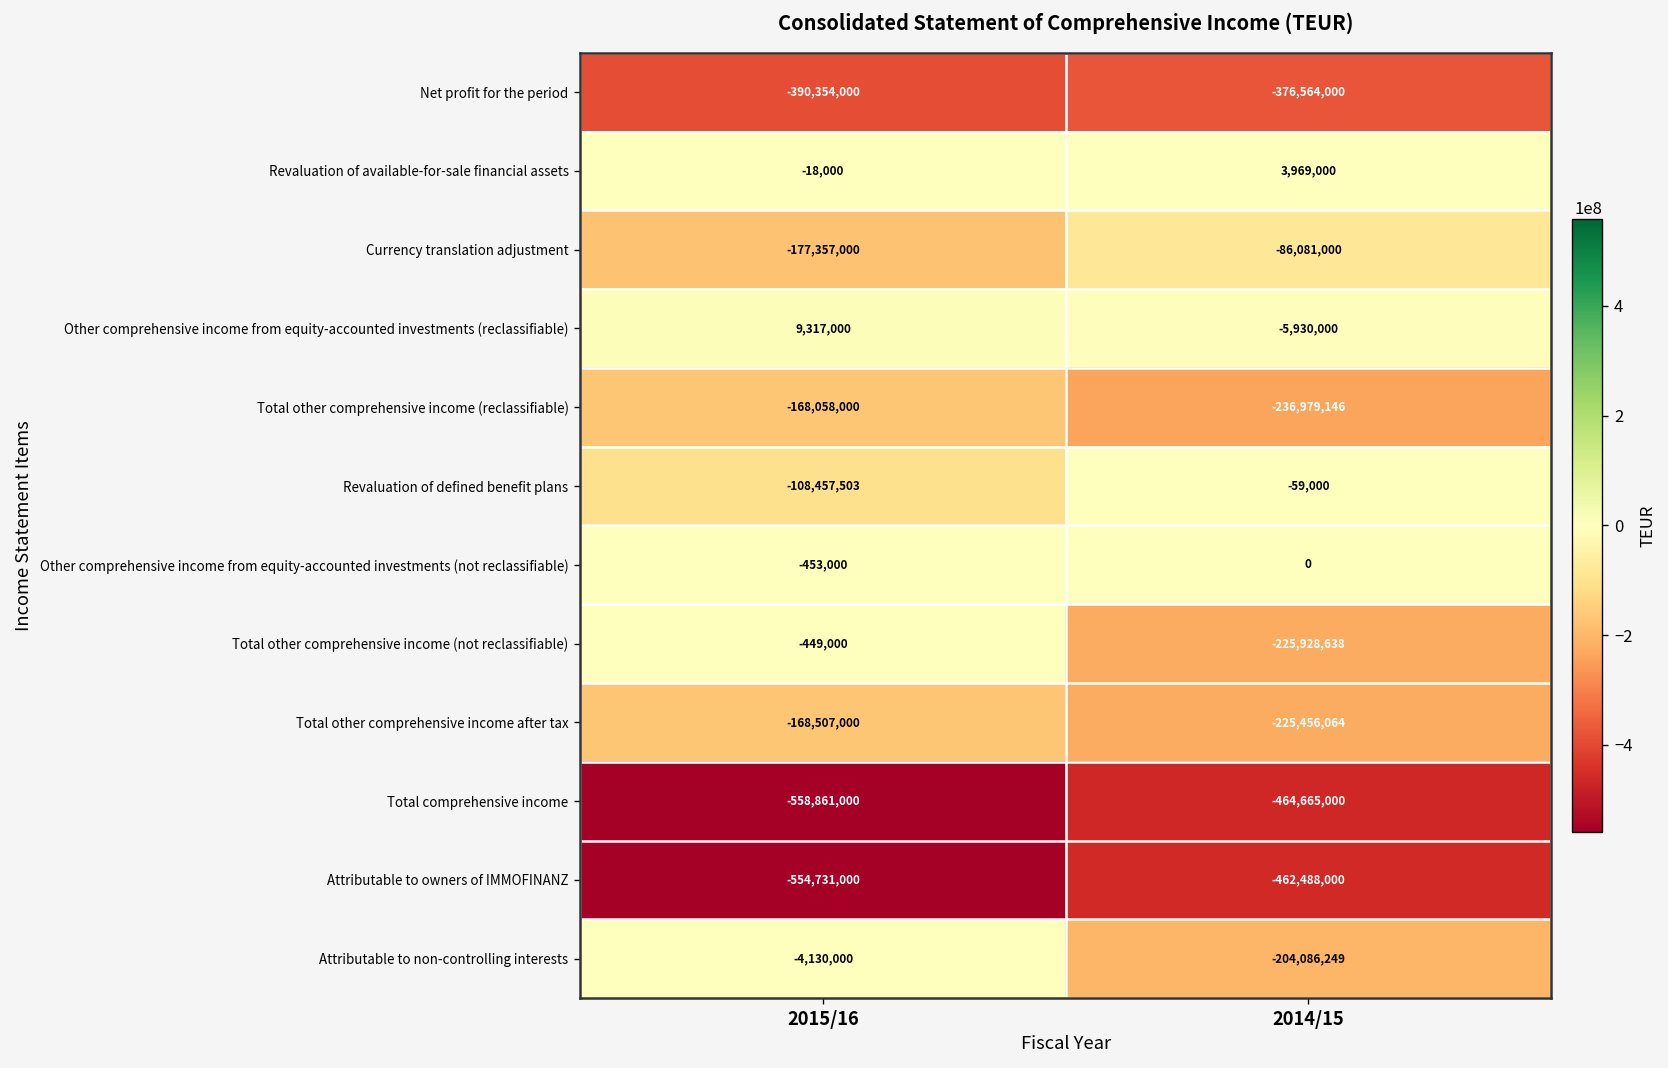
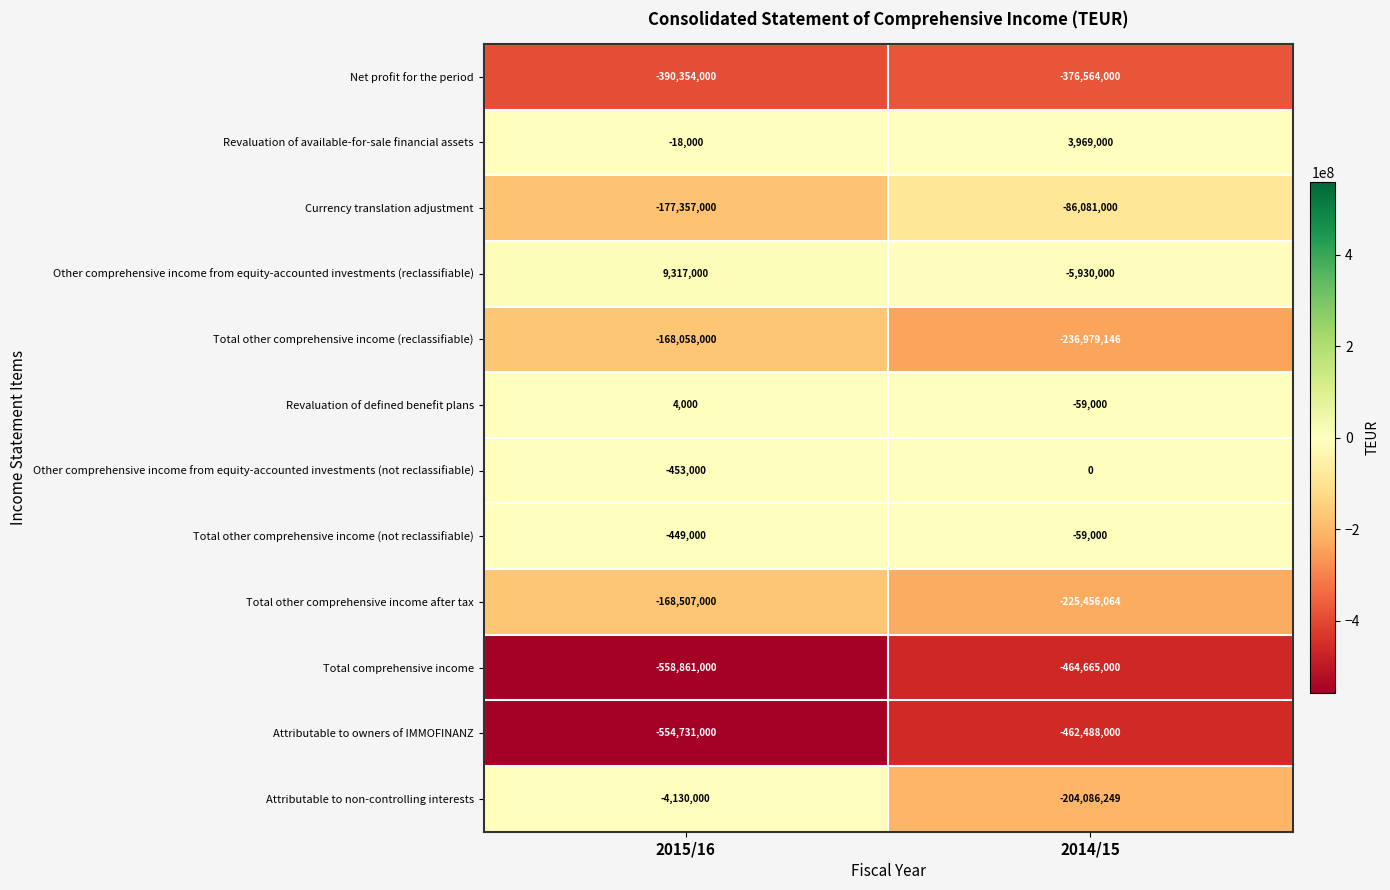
  {
    "Net profit for the period": {
      "2015/16": "-390,354,000",
      "2014/15": "-376,564,000"
    },
    "Revaluation of available-for-sale financial assets": {
      "2015/16": "-18,000",
      "2014/15": "3,969,000"
    },
    "Currency translation adjustment": {
      "2015/16": "-177,357,000",
      "2014/15": "-86,081,000"
    },
    "Other comprehensive income from equity-accounted investments (reclassifiable)": {
      "2015/16": "9,317,000",
      "2014/15": "-5,930,000"
    },
    "Total other comprehensive income (reclassifiable)": {
      "2015/16": "-168,058,000",
      "2014/15": "-236,979,146"
    },
    "Revaluation of defined benefit plans": {
-     "2015/16": "-108,457,503",
+     "2015/16": "4,000",
      "2014/15": "-59,000"
    },
    "Other comprehensive income from equity-accounted investments (not reclassifiable)": {
      "2015/16": "-453,000",
      "2014/15": "0"
    },
    "Total other comprehensive income (not reclassifiable)": {
      "2015/16": "-449,000",
-     "2014/15": "-225,928,638"
+     "2014/15": "-59,000"
    },
    "Total other comprehensive income after tax": {
      "2015/16": "-168,507,000",
      "2014/15": "-225,456,064"
    },
    "Total comprehensive income": {
      "2015/16": "-558,861,000",
      "2014/15": "-464,665,000"
    },
    "Attributable to owners of IMMOFINANZ": {
      "2015/16": "-554,731,000",
      "2014/15": "-462,488,000"
    },
    "Attributable to non-controlling interests": {
      "2015/16": "-4,130,000",
      "2014/15": "-204,086,249"
    }
  }
